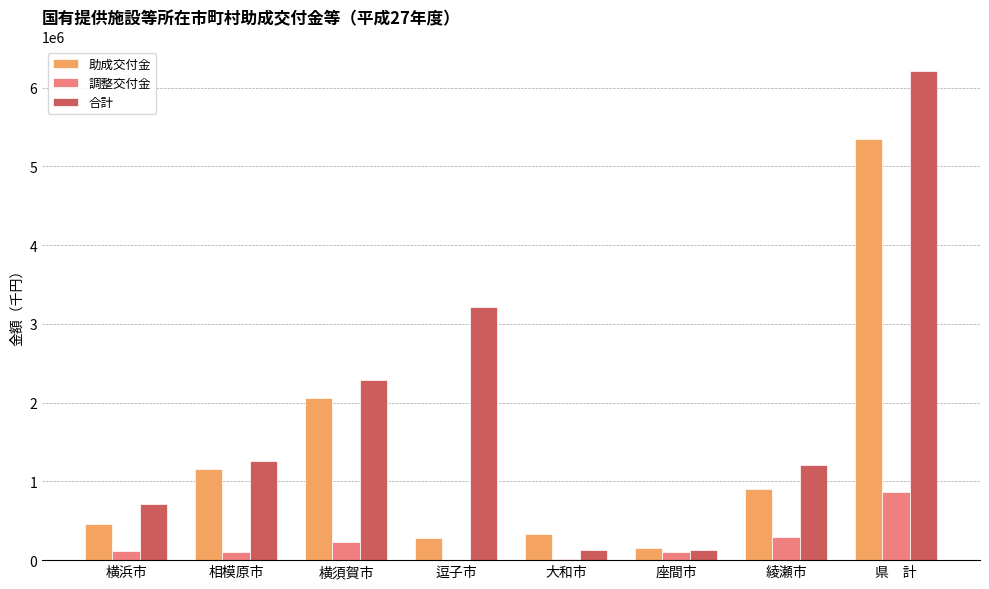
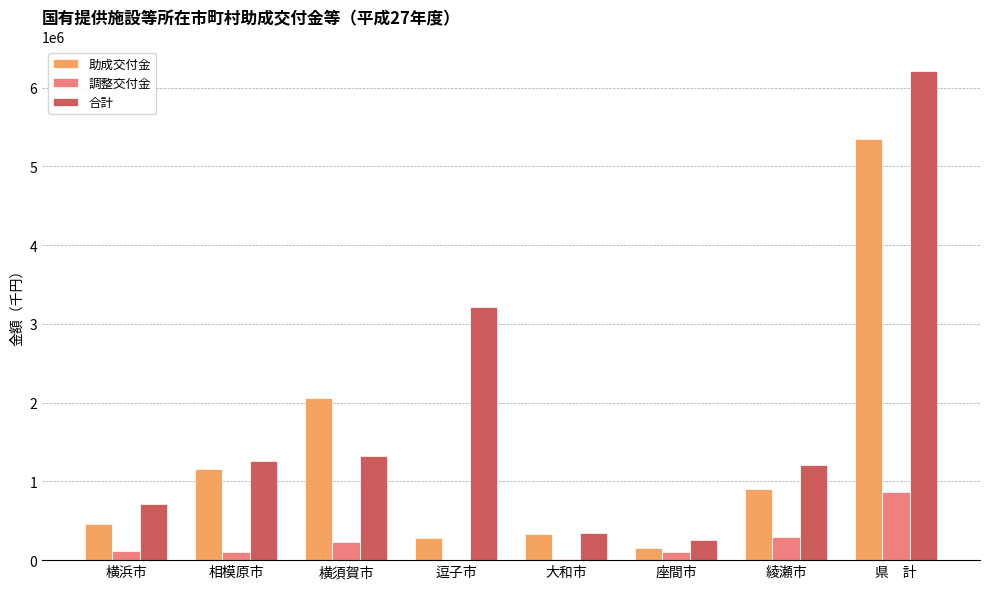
  {
    "合計": {
      "横浜市": 700000,
      "相模原市": 1300000,
-     "横須賀市": 2300000,
+     "横須賀市": 1300000,
      "逗子市": 3200000,
-     "大和市": 100000,
-     "座間市": 100000,
+     "大和市": 300000,
+     "座間市": 300000,
      "綾瀬市": 1200000,
      "県 計": 6200000
    }
  }
